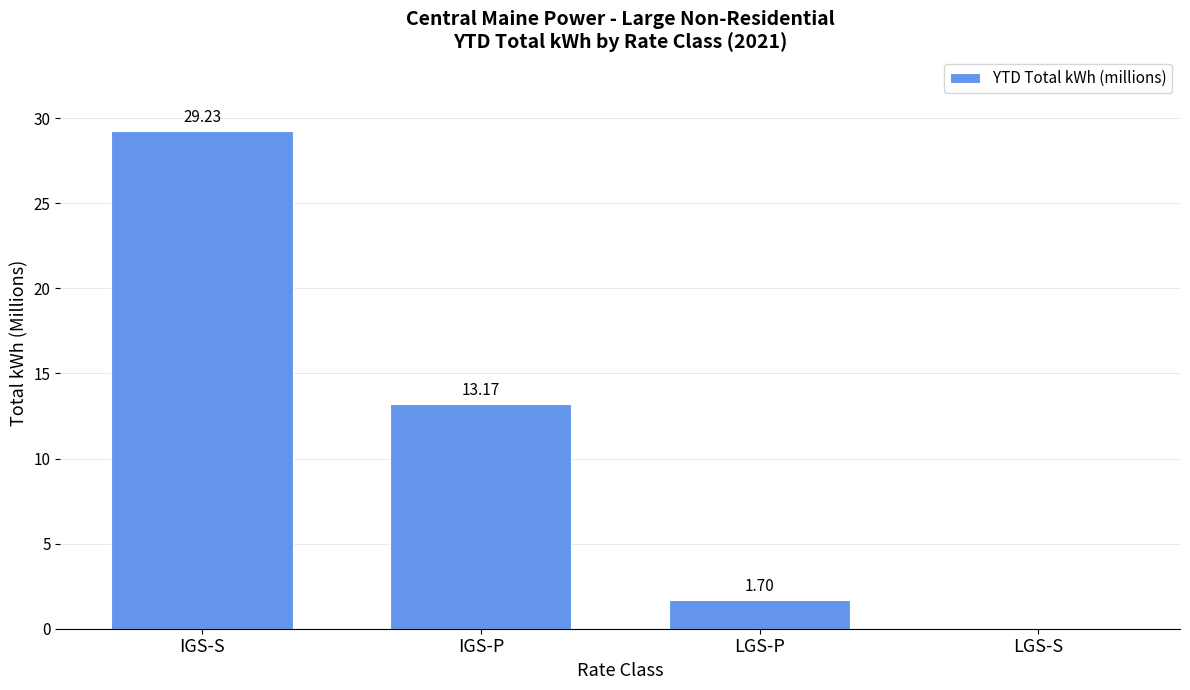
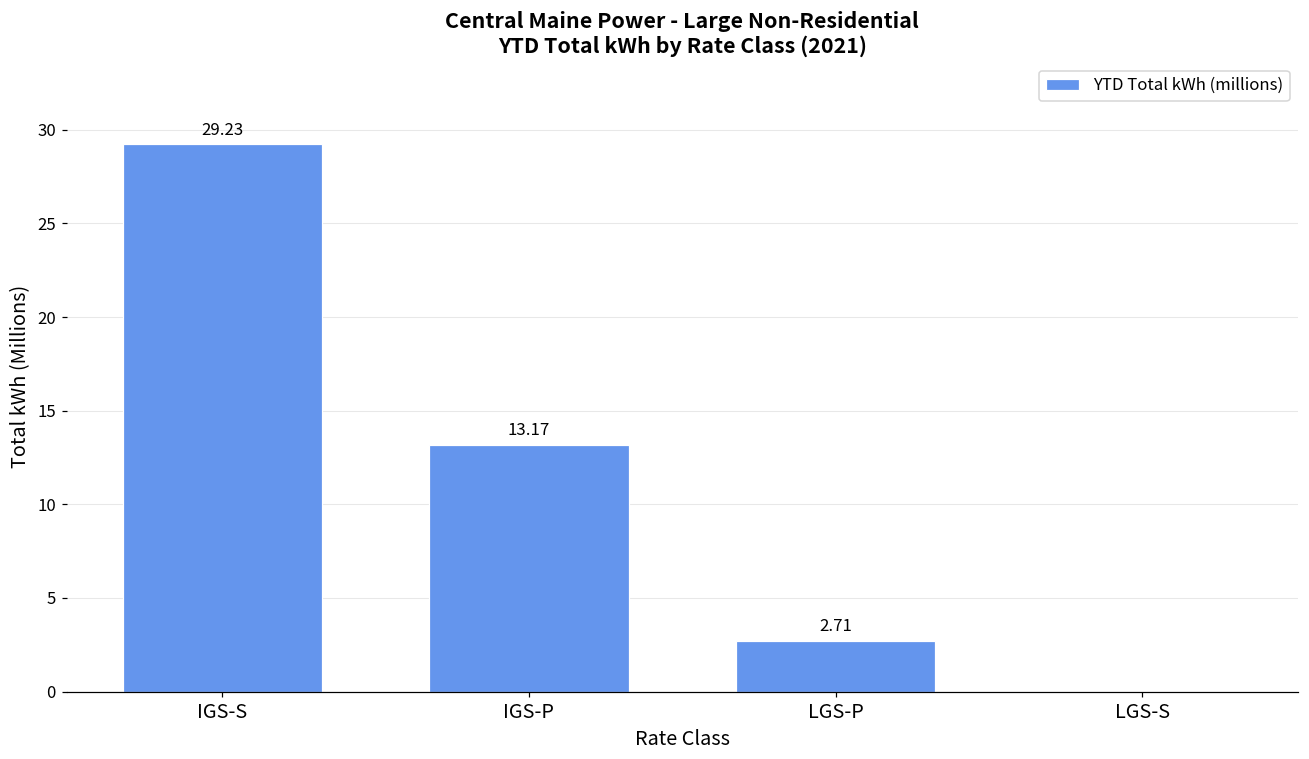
  {
    "IGS-S": 29.23,
    "IGS-P": 13.17,
-   "LGS-P": 1.70
+   "LGS-P": 2.71
  }
